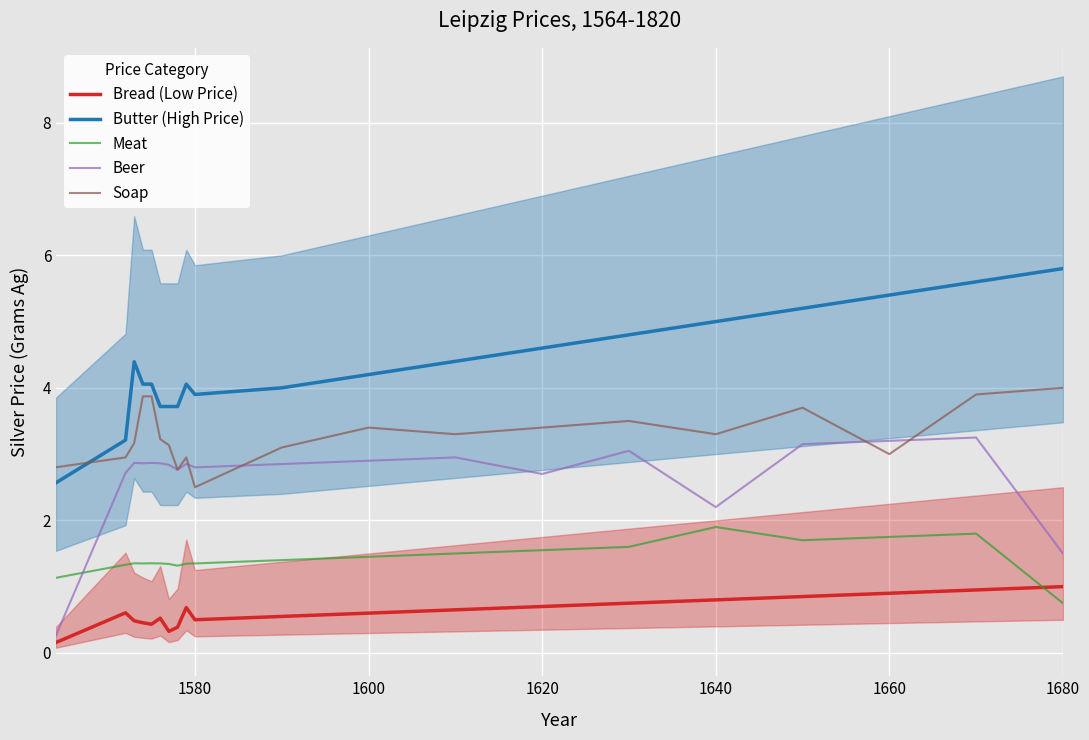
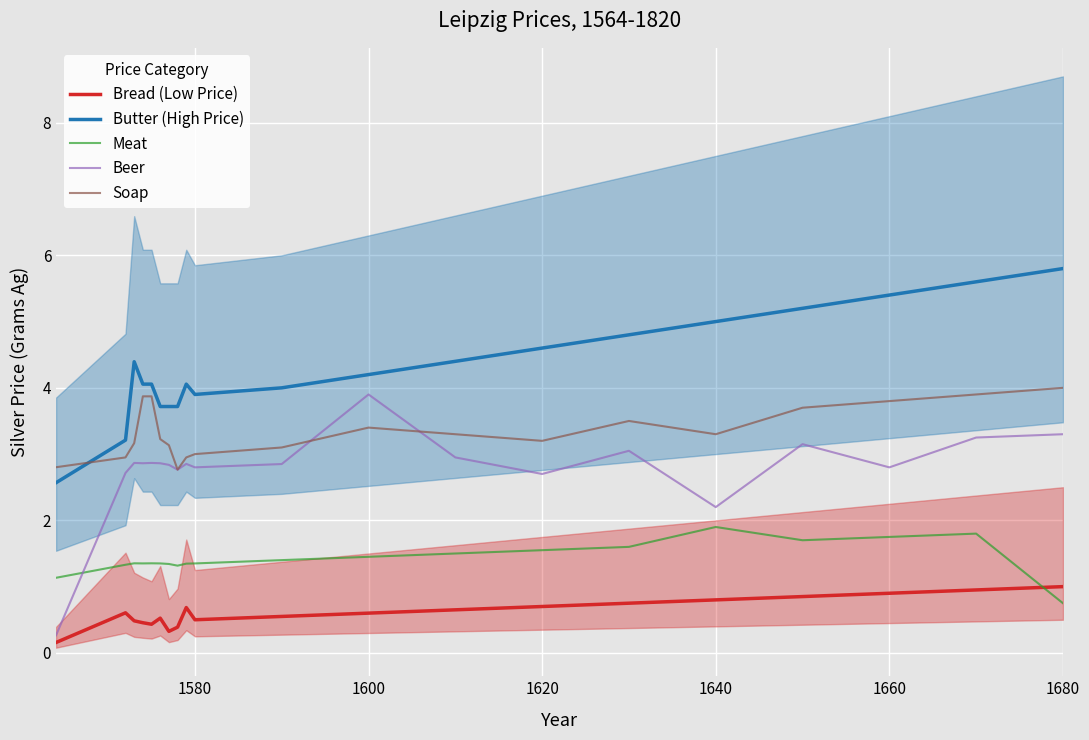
  {
    "Meat": {
      "1580": 1.4,
      "1600": 1.5,
      "1620": 1.6,
      "1640": 1.9,
      "1660": 1.8,
      "1680": 0.8
    },
    "Beer": {
      "1580": 2.8,
-     "1600": 2.9,
+     "1600": 3.9,
      "1620": 2.7,
      "1640": 2.2,
-     "1660": 3.2,
-     "1680": 1.5
+     "1660": 2.8,
+     "1680": 3.3
    },
    "Soap": {
-     "1580": 2.5,
+     "1580": 3.0,
      "1600": 3.4,
-     "1620": 3.4,
+     "1620": 3.2,
      "1640": 3.3,
-     "1660": 3.0,
+     "1660": 3.8,
      "1680": 4.0
    }
  }
